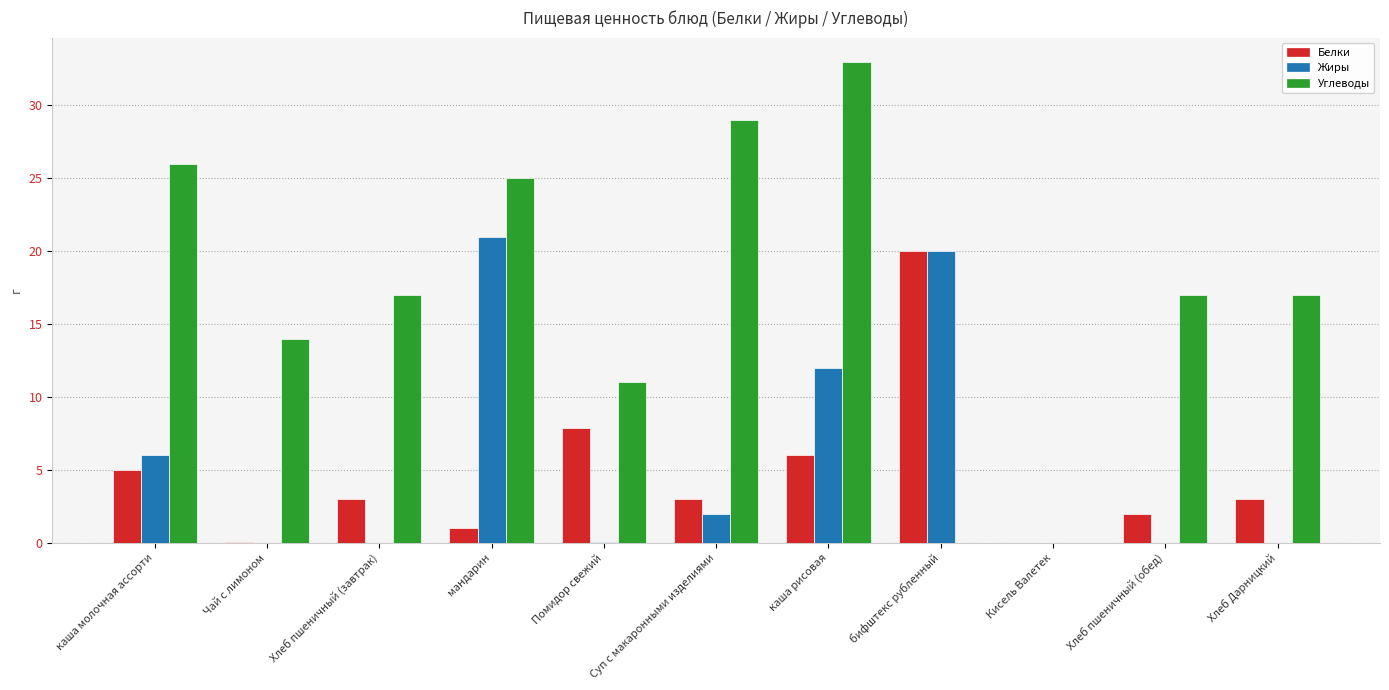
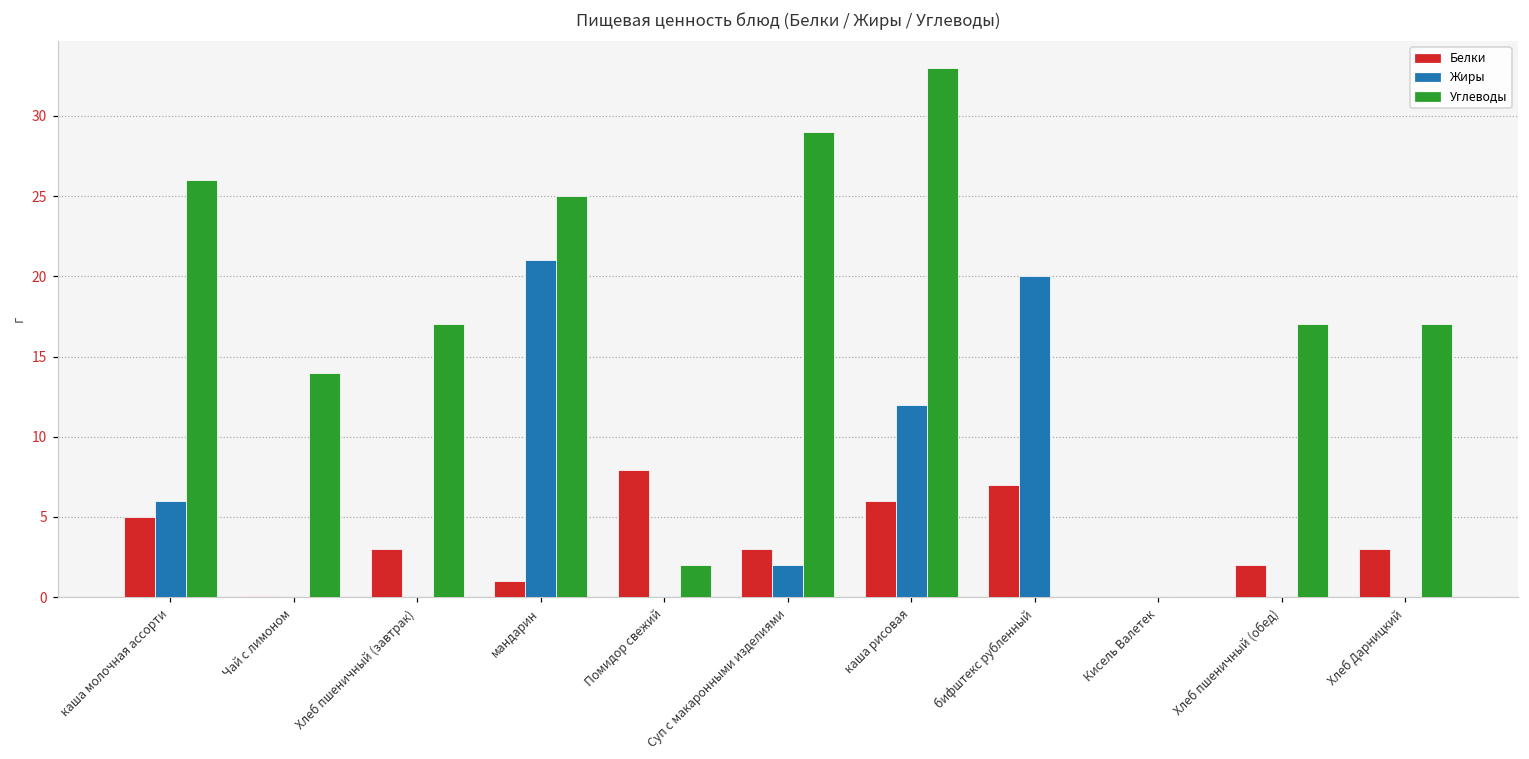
  {
    "Белки": {
      "каша молочная ассорти": 5,
      "Хлеб пшеничный (завтрак)": 3,
      "мандарин": 1,
      "Помидор свежий": 8,
      "Суп с макаронными изделиями": 3,
      "каша рисовая": 6,
-     "бифштекс рубленный": 20,
+     "бифштекс рубленный": 7,
      "Кисель Валетек": 0,
      "Хлеб пшеничный (обед)": 2,
      "Хлеб Дарницкий": 3
    },
    "Жиры": {
      "каша молочная ассорти": 6,
      "Хлеб пшеничный (завтрак)": 0,
      "мандарин": 21,
      "Суп с макаронными изделиями": 2,
      "каша рисовая": 12,
      "бифштекс рубленный": 20,
      "Кисель Валетек": 0,
      "Хлеб пшеничный (обед)": 0,
      "Хлеб Дарницкий": 0
    },
    "Углеводы": {
      "каша молочная ассорти": 26,
      "Чай с лимоном": 14,
      "Хлеб пшеничный (завтрак)": 17,
      "мандарин": 25,
-     "Помидор свежий": 11,
+     "Помидор свежий": 2,
      "Суп с макаронными изделиями": 29,
      "каша рисовая": 33,
      "бифштекс рубленный": 0,
      "Кисель Валетек": 0,
      "Хлеб пшеничный (обед)": 17,
      "Хлеб Дарницкий": 17
    }
  }
